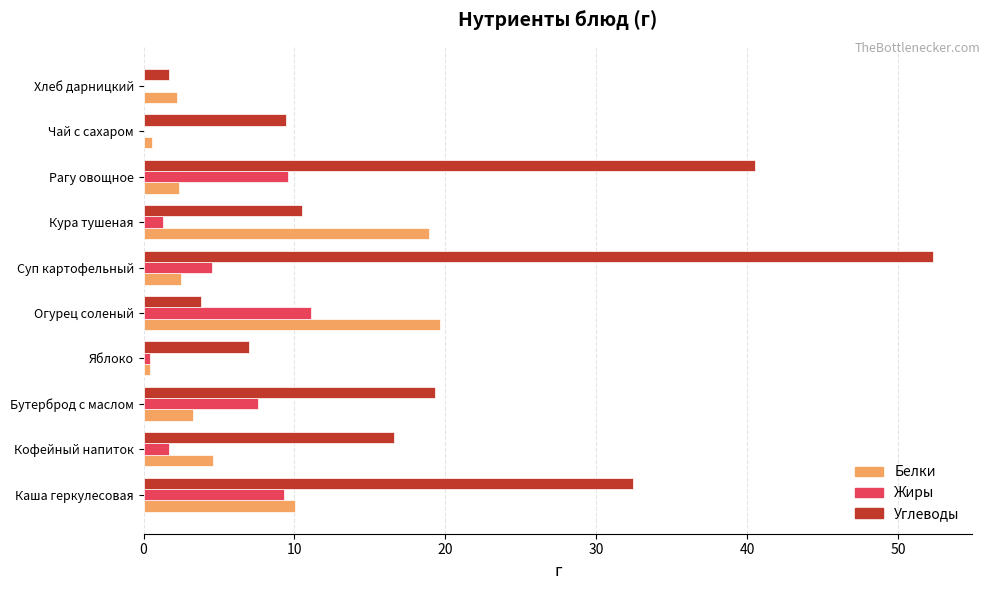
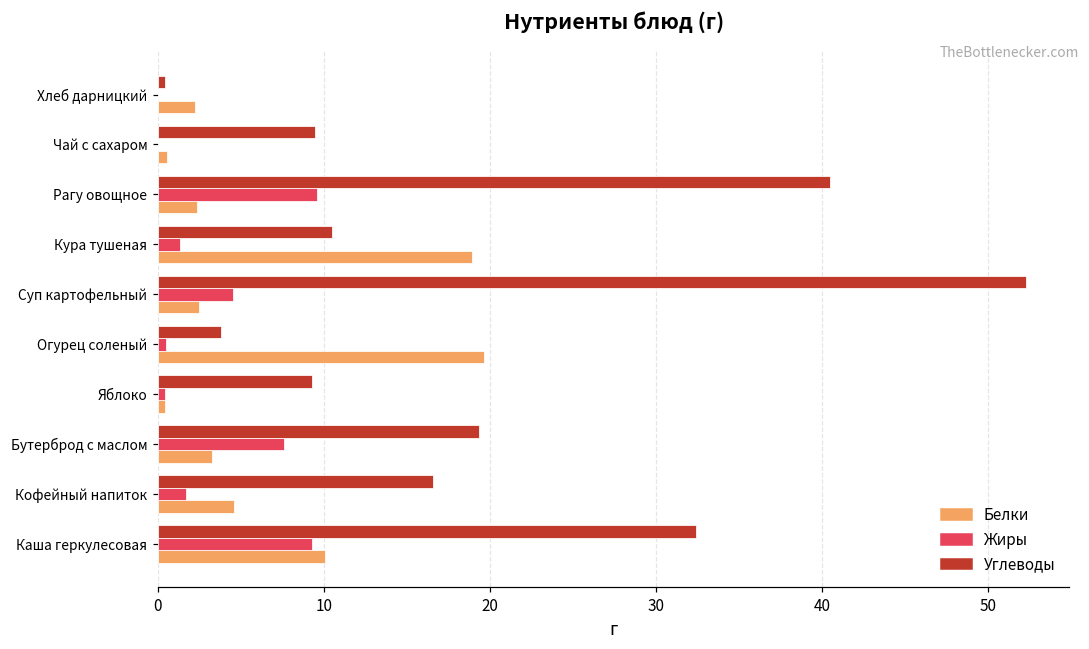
  {
    "Белки": {
      "Хлеб дарницкий": 2.2,
      "Чай с сахаром": 0.5,
      "Рагу овощное": 2.4,
      "Кура тушеная": 18.9,
      "Суп картофельный": 2.5,
      "Огурец соленый": 19.6,
      "Яблоко": 0.4,
      "Бутерброд с маслом": 3.3,
      "Кофейный напиток": 4.6,
      "Каша геркулесовая": 10.0
    },
    "Жиры": {
      "Хлеб дарницкий": 0.0,
      "Чай с сахаром": 0.0,
      "Рагу овощное": 9.6,
      "Кура тушеная": 1.3,
      "Суп картофельный": 4.5,
-     "Огурец соленый": 11.1,
+     "Огурец соленый": 0.5,
      "Яблоко": 0.4,
      "Бутерброд с маслом": 7.6,
      "Кофейный напиток": 1.7,
      "Каша геркулесовая": 9.3
    },
    "Углеводы": {
-     "Хлеб дарницкий": 1.7,
+     "Хлеб дарницкий": 0.4,
      "Чай с сахаром": 9.5,
      "Рагу овощное": 40.5,
      "Кура тушеная": 10.5,
      "Суп картофельный": 52.3,
      "Огурец соленый": 3.8,
-     "Яблоко": 7.0,
+     "Яблоко": 9.3,
      "Бутерброд с маслом": 19.3,
      "Кофейный напиток": 16.6,
      "Каша геркулесовая": 32.4
    }
  }
